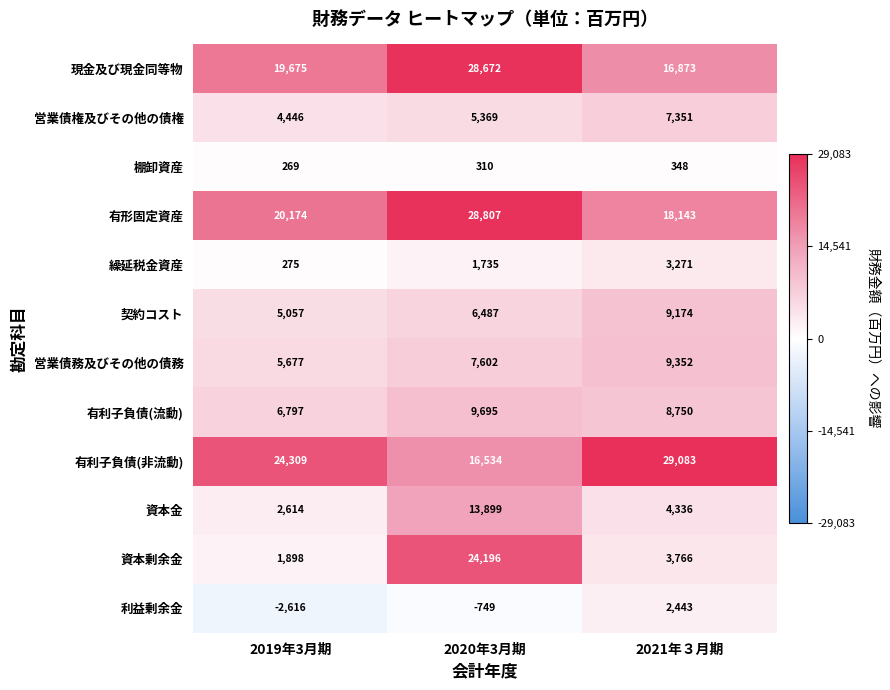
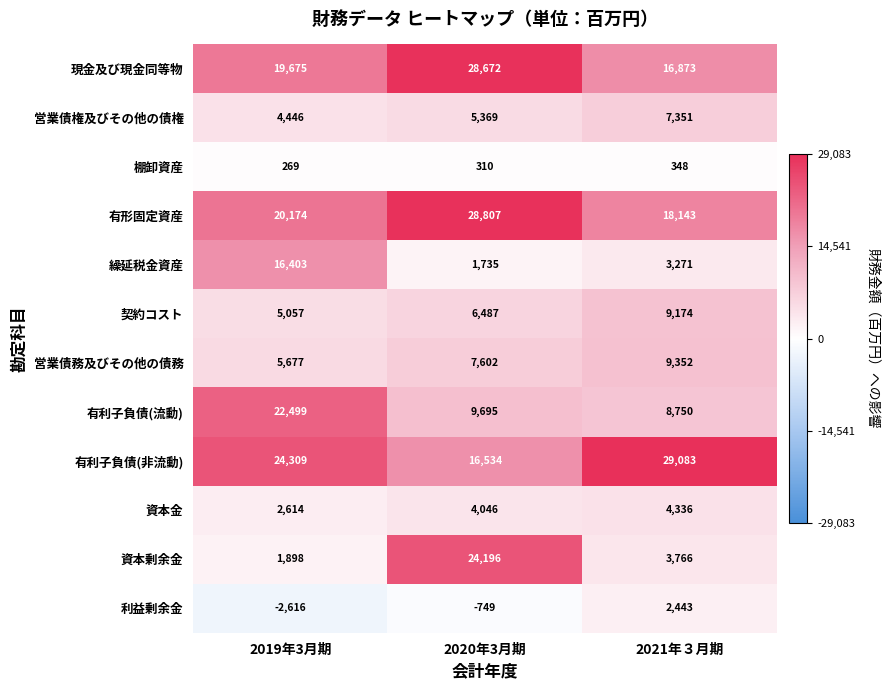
  {
    "現金及び現金同等物": {
      "2019年3月期": "19,675",
      "2020年3月期": "28,672",
      "2021年３月期": "16,873"
    },
    "営業債権及びその他の債権": {
      "2019年3月期": "4,446",
      "2020年3月期": "5,369",
      "2021年３月期": "7,351"
    },
    "棚卸資産": {
      "2019年3月期": "269",
      "2020年3月期": "310",
      "2021年３月期": "348"
    },
    "有形固定資産": {
      "2019年3月期": "20,174",
      "2020年3月期": "28,807",
      "2021年３月期": "18,143"
    },
    "繰延税金資産": {
-     "2019年3月期": "275",
+     "2019年3月期": "16,403",
      "2020年3月期": "1,735",
      "2021年３月期": "3,271"
    },
    "契約コスト": {
      "2019年3月期": "5,057",
      "2020年3月期": "6,487",
      "2021年３月期": "9,174"
    },
    "営業債務及びその他の債務": {
      "2019年3月期": "5,677",
      "2020年3月期": "7,602",
      "2021年３月期": "9,352"
    },
    "有利子負債(流動)": {
-     "2019年3月期": "6,797",
+     "2019年3月期": "22,499",
      "2020年3月期": "9,695",
      "2021年３月期": "8,750"
    },
    "有利子負債(非流動)": {
      "2019年3月期": "24,309",
      "2020年3月期": "16,534",
      "2021年３月期": "29,083"
    },
    "資本金": {
      "2019年3月期": "2,614",
-     "2020年3月期": "13,899",
+     "2020年3月期": "4,046",
      "2021年３月期": "4,336"
    },
    "資本剰余金": {
      "2019年3月期": "1,898",
      "2020年3月期": "24,196",
      "2021年３月期": "3,766"
    },
    "利益剰余金": {
      "2019年3月期": "-2,616",
      "2020年3月期": "-749",
      "2021年３月期": "2,443"
    }
  }
